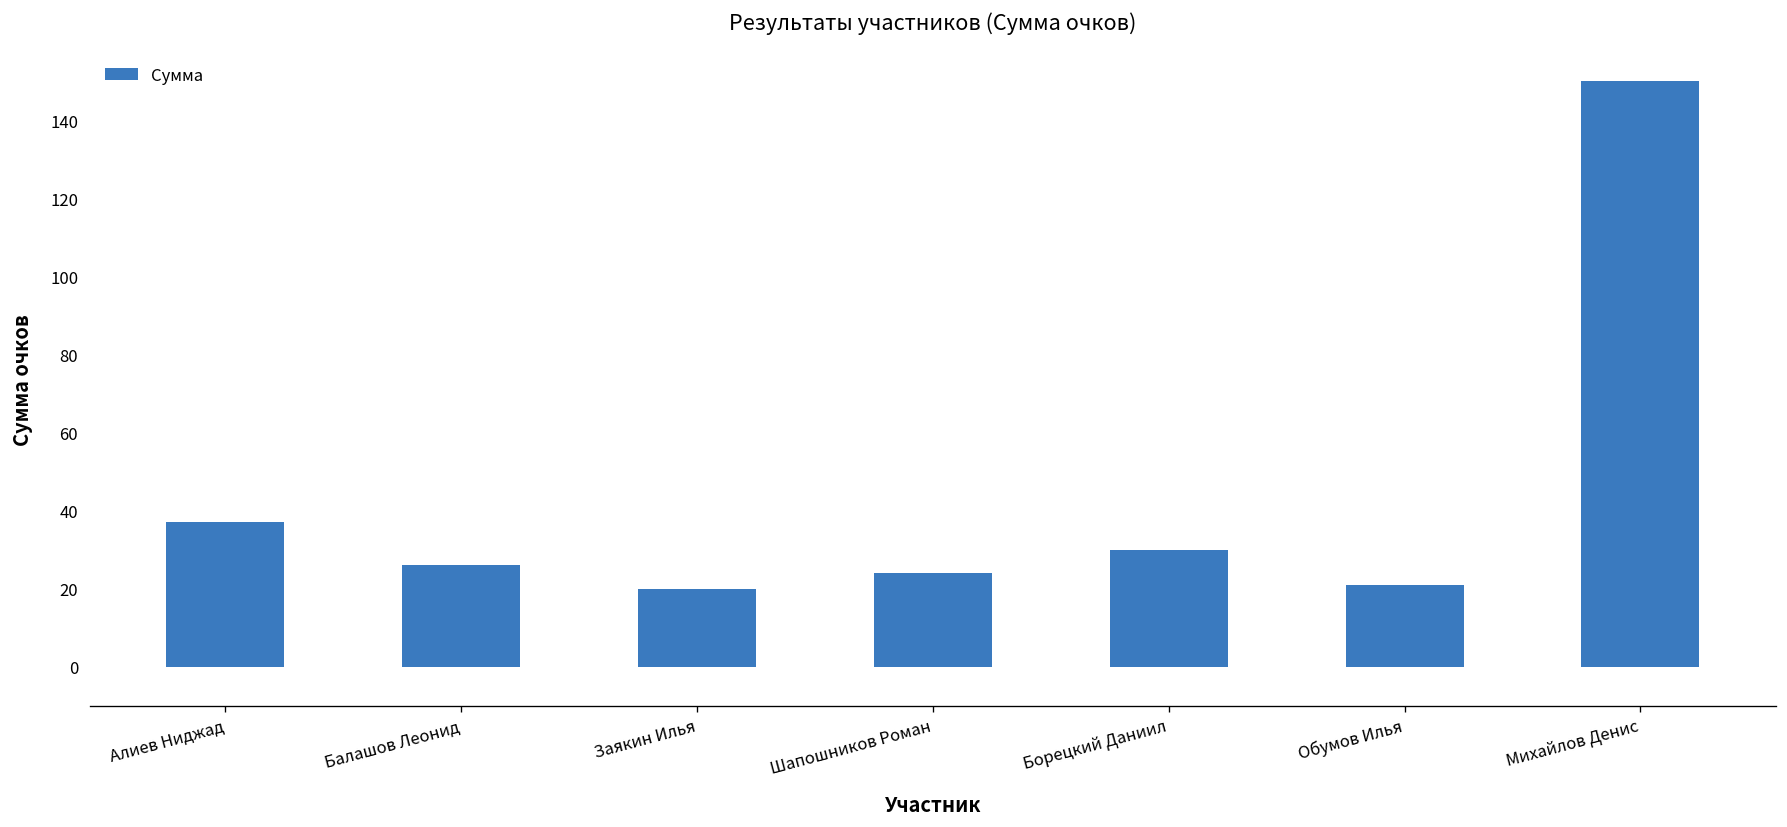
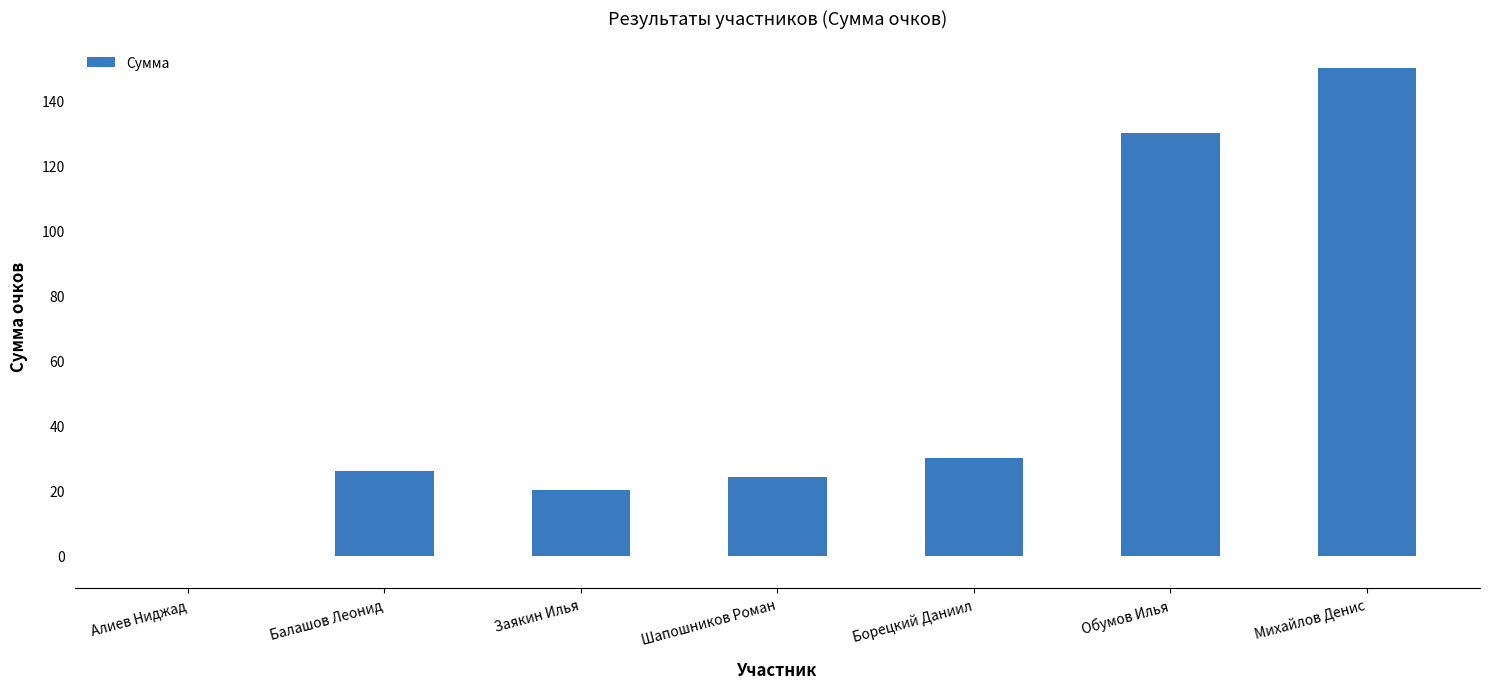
  {
-   "Алиев Ниджад": 37,
+   "Алиев Ниджад": 0,
    "Балашов Леонид": 26,
    "Заякин Илья": 20,
    "Шапошников Роман": 24,
    "Борецкий Даниил": 30,
-   "Обумов Илья": 21,
+   "Обумов Илья": 130,
    "Михайлов Денис": 150
  }
